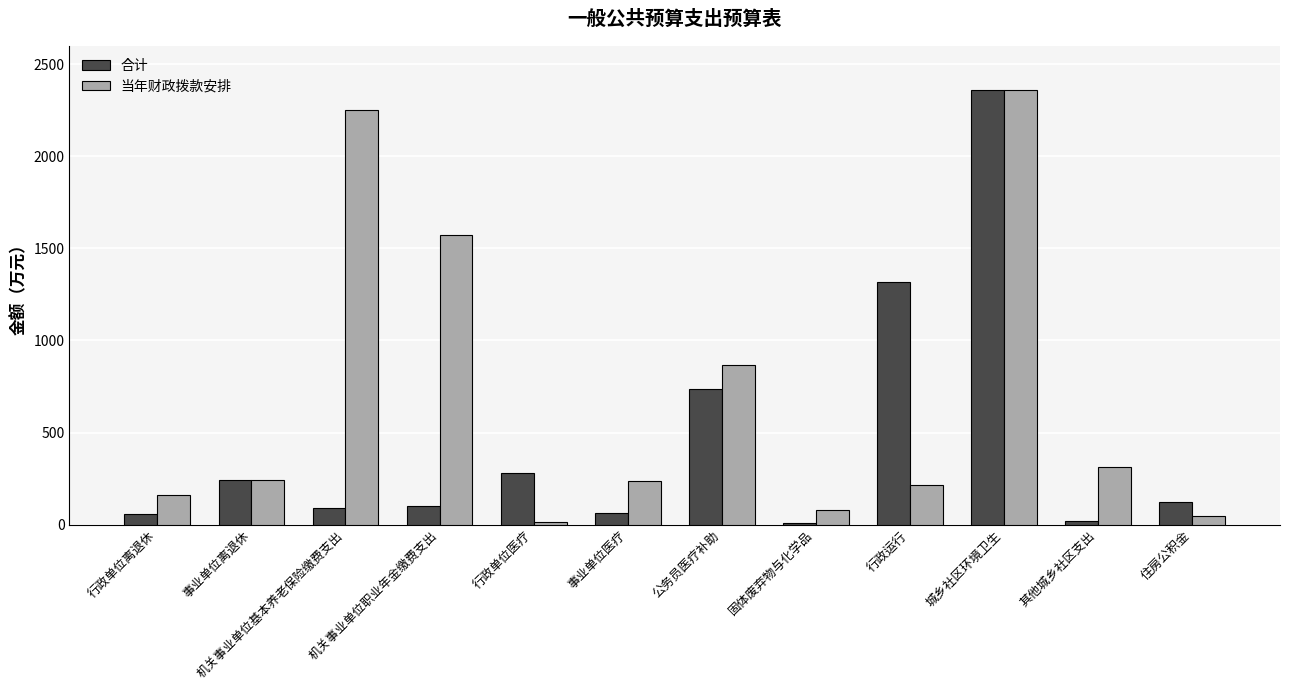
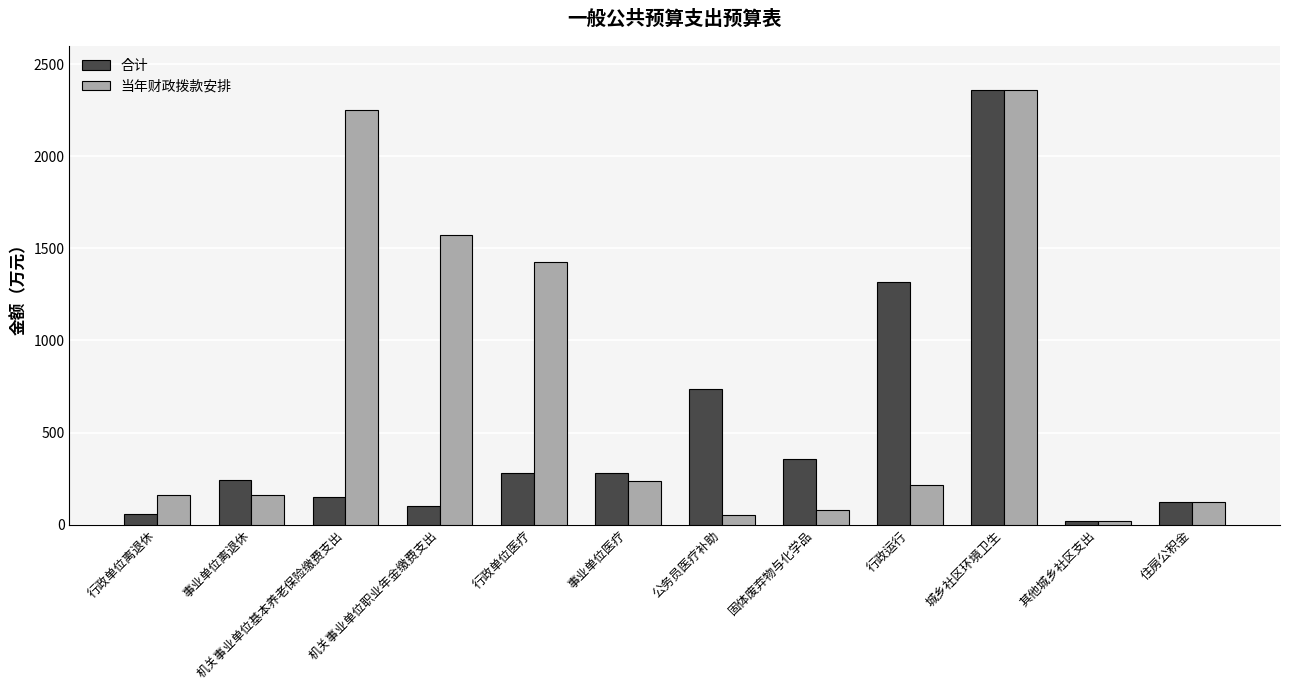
  {
    "合计": {
      "行政单位离退休": 60,
      "事业单位离退休": 240,
-     "机关事业单位基本养老保险缴费支出": 90,
+     "机关事业单位基本养老保险缴费支出": 150,
      "机关事业单位职业年金缴费支出": 100,
      "行政单位医疗": 280,
-     "事业单位医疗": 60,
+     "事业单位医疗": 280,
      "公务员医疗补助": 740,
-     "固体废弃物与化学品": 10,
+     "固体废弃物与化学品": 360,
      "行政运行": 1320,
      "城乡社区环境卫生": 2360,
      "其他城乡社区支出": 20,
      "住房公积金": 120
    },
    "当年财政拨款安排": {
      "行政单位离退休": 160,
-     "事业单位离退休": 240,
+     "事业单位离退休": 160,
      "机关事业单位基本养老保险缴费支出": 2250,
      "机关事业单位职业年金缴费支出": 1570,
-     "行政单位医疗": 10,
+     "行政单位医疗": 1430,
      "事业单位医疗": 230,
-     "公务员医疗补助": 860,
+     "公务员医疗补助": 50,
      "固体废弃物与化学品": 80,
      "行政运行": 220,
      "城乡社区环境卫生": 2360,
-     "其他城乡社区支出": 310,
-     "住房公积金": 50
+     "其他城乡社区支出": 20,
+     "住房公积金": 120
    }
  }
